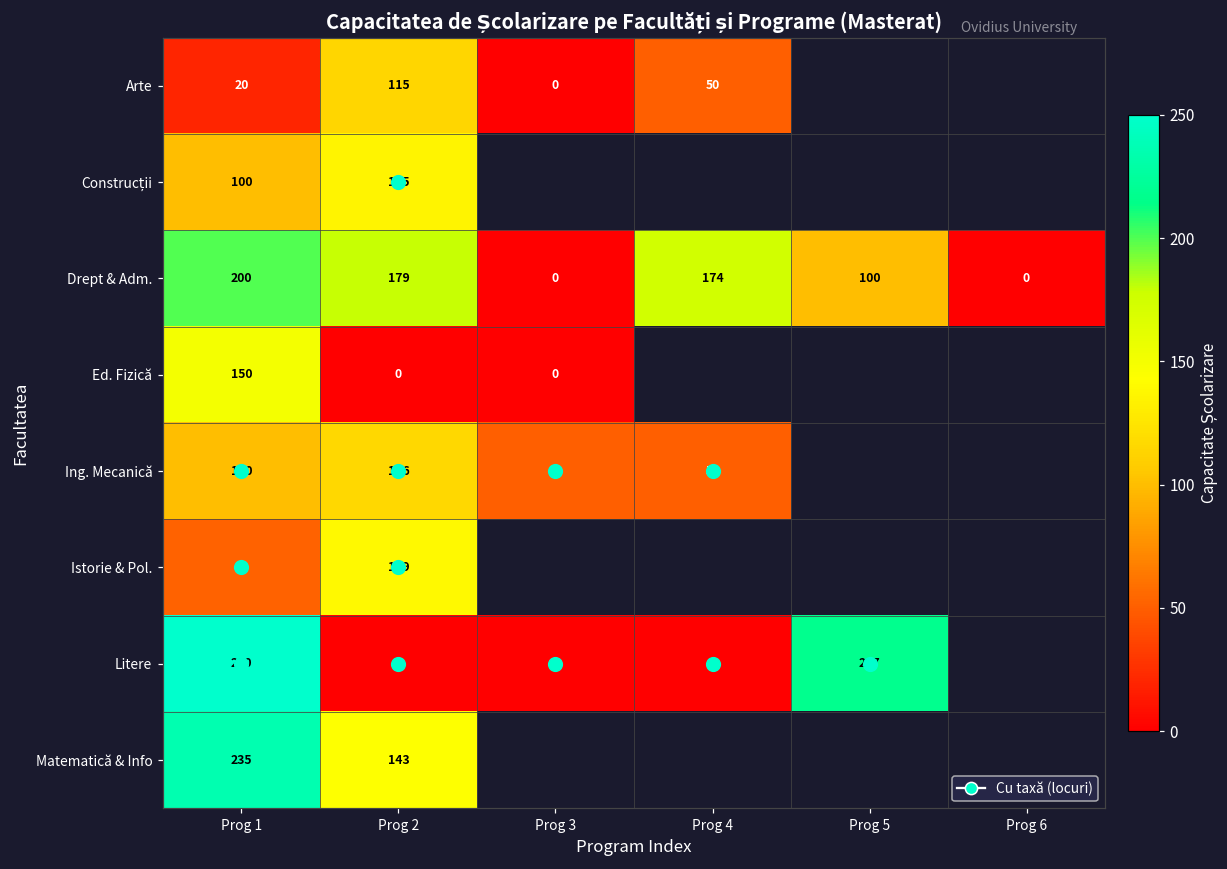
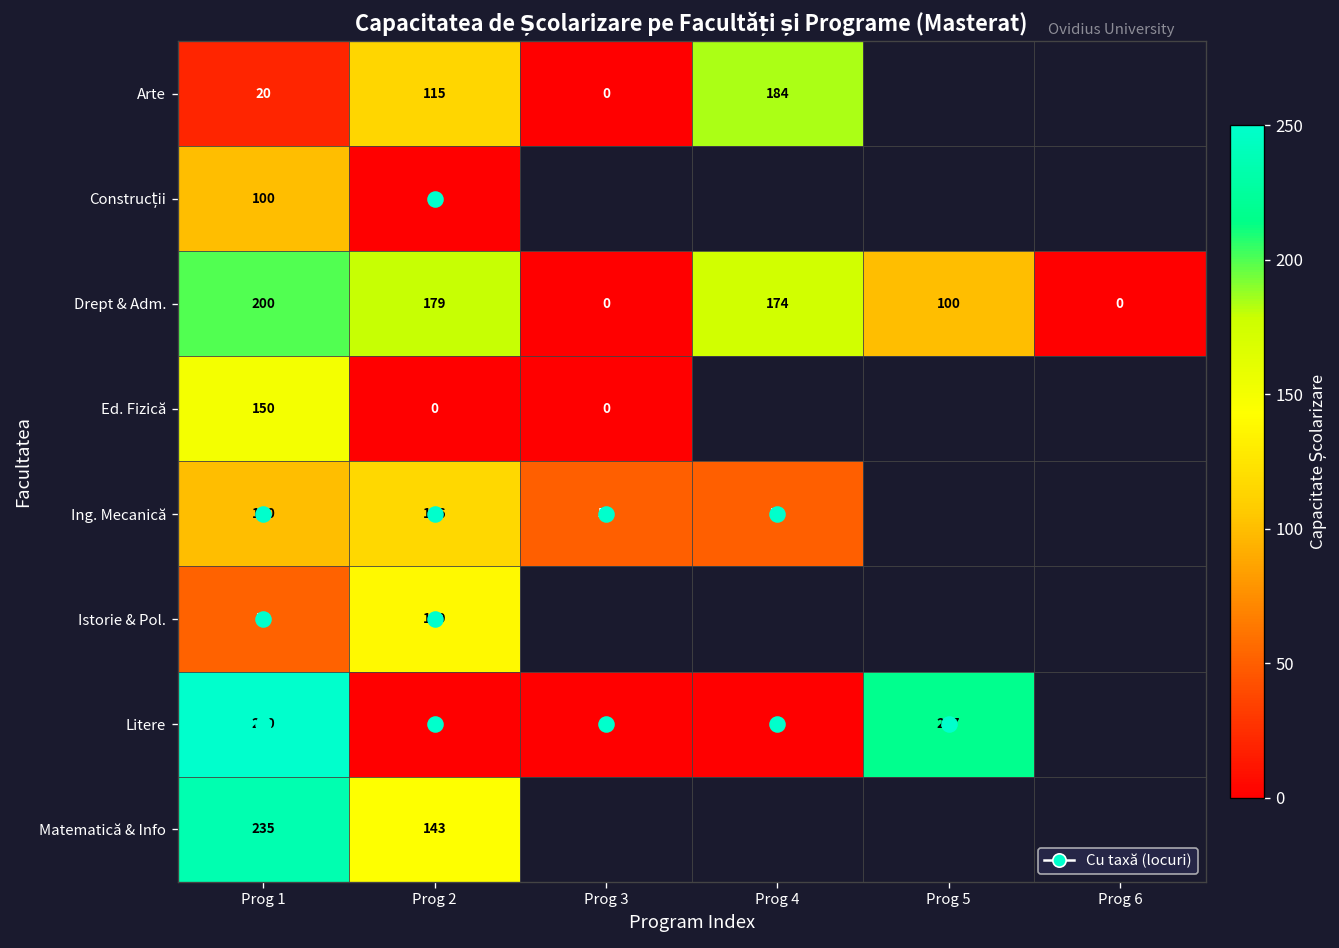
  {
    "Arte": {
      "Prog 1": 20,
      "Prog 2": 115,
      "Prog 3": 0,
-     "Prog 4": 50
+     "Prog 4": 184
    },
    "Construcții": {
      "Prog 1": 100,
-     "Prog 2": 135
+     "Prog 2": 0
    },
    "Drept & Adm.": {
      "Prog 1": 200,
      "Prog 2": 179,
      "Prog 3": 0,
      "Prog 4": 174,
      "Prog 5": 100,
      "Prog 6": 0
    },
    "Ed. Fizică": {
      "Prog 1": 150,
      "Prog 2": 0,
      "Prog 3": 0
    },
    "Matematică & Info": {
      "Prog 1": 235,
      "Prog 2": 143
    }
  }
